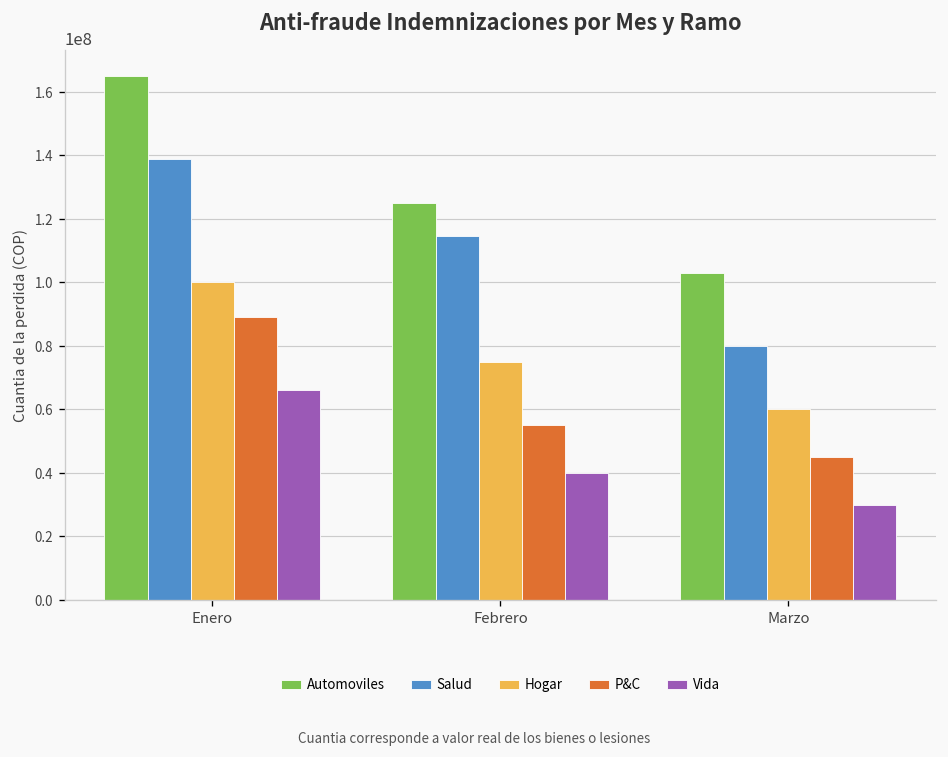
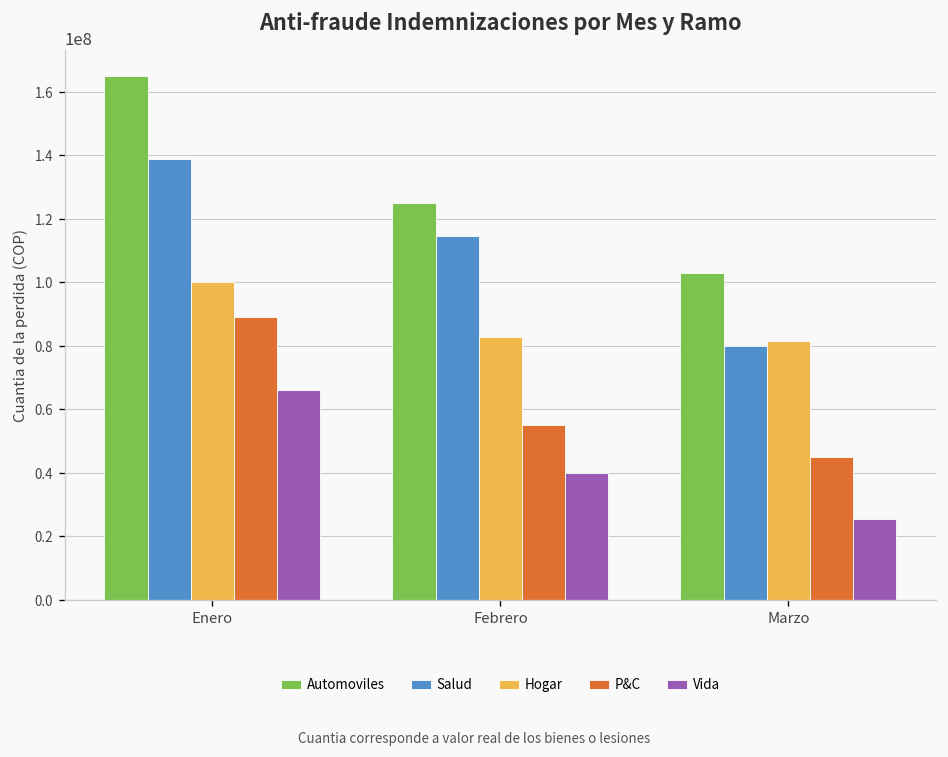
  {
    "Automoviles": {
      "Enero": 165000000,
      "Febrero": 125000000,
      "Marzo": 103000000
    },
    "Salud": {
      "Enero": 139000000,
      "Febrero": 115000000,
      "Marzo": 80000000
    },
    "Hogar": {
      "Enero": 100000000,
-     "Febrero": 75000000,
-     "Marzo": 60000000
+     "Febrero": 83000000,
+     "Marzo": 82000000
    },
    "P&C": {
      "Enero": 89000000,
      "Febrero": 55000000,
      "Marzo": 45000000
    },
    "Vida": {
      "Enero": 66000000,
      "Febrero": 40000000,
-     "Marzo": 30000000
+     "Marzo": 26000000
    }
  }
